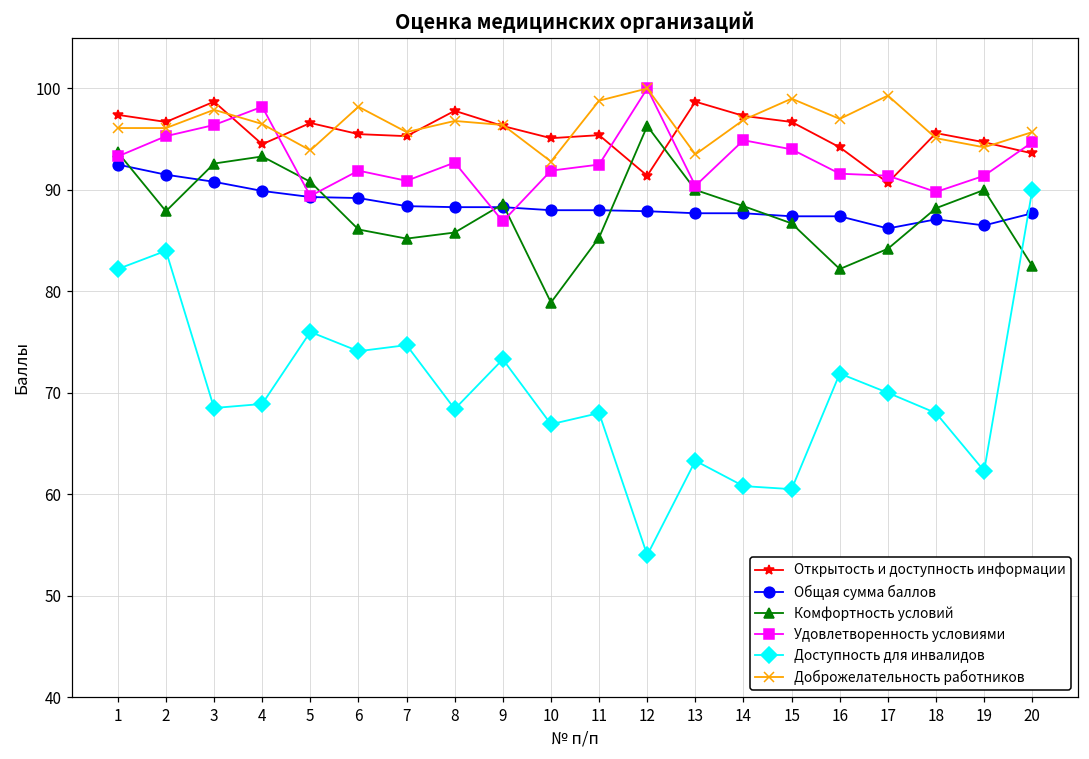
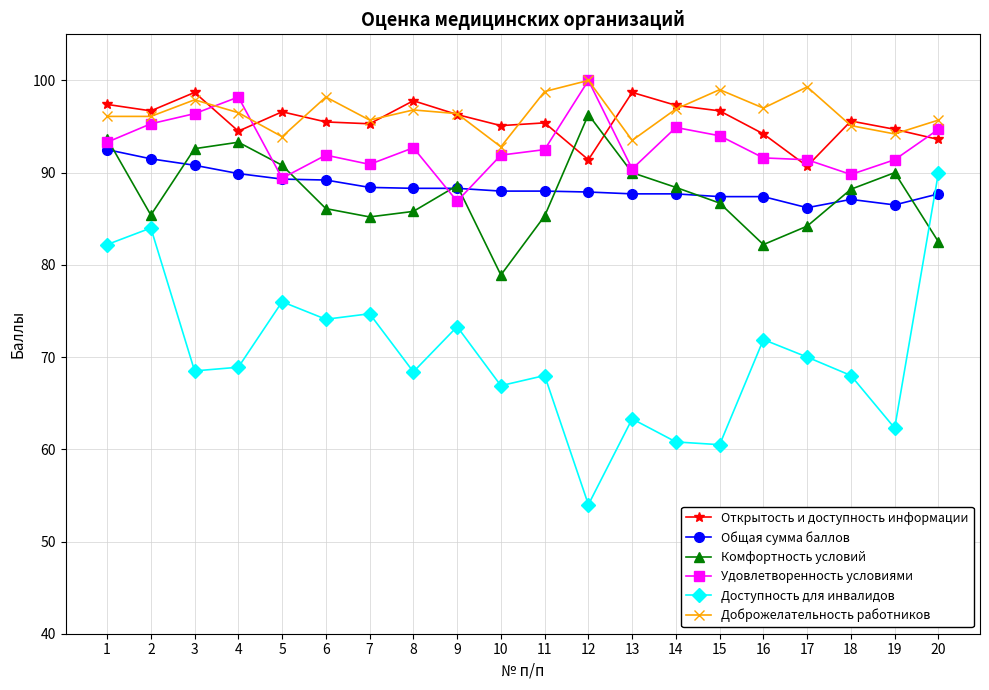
  {
    "Открытость и доступность информации": {
      "1": 97,
      "2": 97,
      "3": 99,
      "4": 95,
      "5": 97,
      "6": 96,
      "7": 95,
      "8": 98,
      "10": 95,
      "11": 95,
      "12": 91,
      "13": 99,
      "14": 97,
      "15": 97,
      "16": 94,
      "17": 91,
      "18": 96,
      "19": 95,
      "20": 94
    },
    "Общая сумма баллов": {
      "1": 93,
      "2": 92,
      "3": 91,
      "4": 90,
      "6": 89,
      "7": 88,
      "8": 88,
      "9": 88,
      "10": 88,
      "11": 88,
      "12": 88,
      "13": 88,
      "14": 88,
      "15": 87,
      "16": 87,
      "17": 86,
      "18": 87,
      "19": 87,
      "20": 88
    },
    "Комфортность условий": {
      "1": 94,
-     "2": 88,
+     "2": 85,
      "3": 93,
      "4": 93,
      "5": 91,
      "6": 86,
      "7": 85,
      "8": 86,
      "9": 89,
      "10": 79,
      "11": 85,
      "12": 96,
      "13": 90,
      "14": 88,
      "15": 87,
      "16": 82,
      "17": 84,
      "18": 88,
      "19": 90,
      "20": 83
    },
    "Удовлетворенность условиями": {
      "1": 93,
      "2": 95,
      "3": 96,
      "4": 98,
      "6": 92,
      "7": 91,
      "8": 93,
      "9": 87,
      "10": 92,
      "11": 93,
      "13": 90,
      "14": 95,
      "15": 94,
      "16": 92,
      "17": 91,
      "18": 90,
      "19": 91,
      "20": 95
    },
    "Доступность для инвалидов": {
      "1": 82,
      "2": 84,
      "3": 69,
      "4": 69,
      "5": 76,
      "6": 74,
      "7": 75,
      "8": 68,
      "9": 73,
      "10": 67,
      "11": 68,
      "12": 54,
      "13": 63,
      "14": 61,
      "15": 61,
      "16": 72,
      "17": 70,
      "18": 68,
      "19": 62,
      "20": 90
    },
    "Доброжелательность работников": {
      "1": 96,
      "2": 96,
      "3": 98,
      "4": 97,
      "5": 94,
      "6": 98,
      "7": 96,
      "8": 97,
      "10": 93,
      "11": 99,
      "13": 94,
      "14": 97,
      "15": 99,
      "16": 97,
      "17": 99,
      "18": 95,
      "19": 94,
      "20": 96
    }
  }
